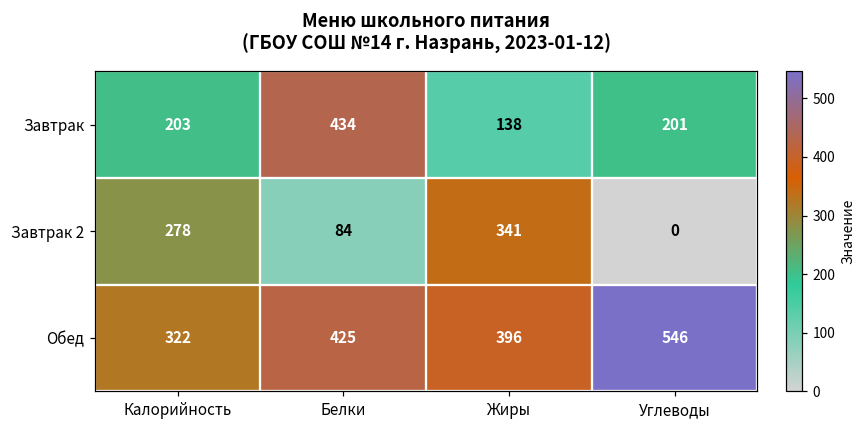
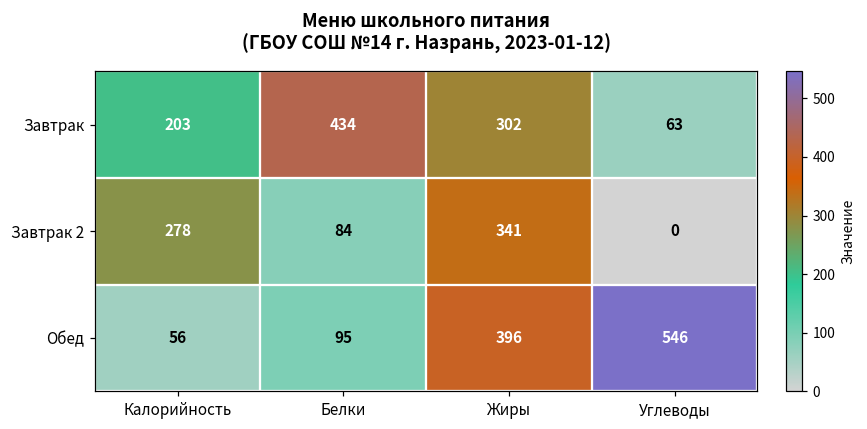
  {
    "Завтрак": {
      "Калорийность": 203,
      "Белки": 434,
-     "Жиры": 138,
-     "Углеводы": 201
+     "Жиры": 302,
+     "Углеводы": 63
    },
    "Завтрак 2": {
      "Калорийность": 278,
      "Белки": 84,
      "Жиры": 341,
      "Углеводы": 0
    },
    "Обед": {
-     "Калорийность": 322,
-     "Белки": 425,
+     "Калорийность": 56,
+     "Белки": 95,
      "Жиры": 396,
      "Углеводы": 546
    }
  }
